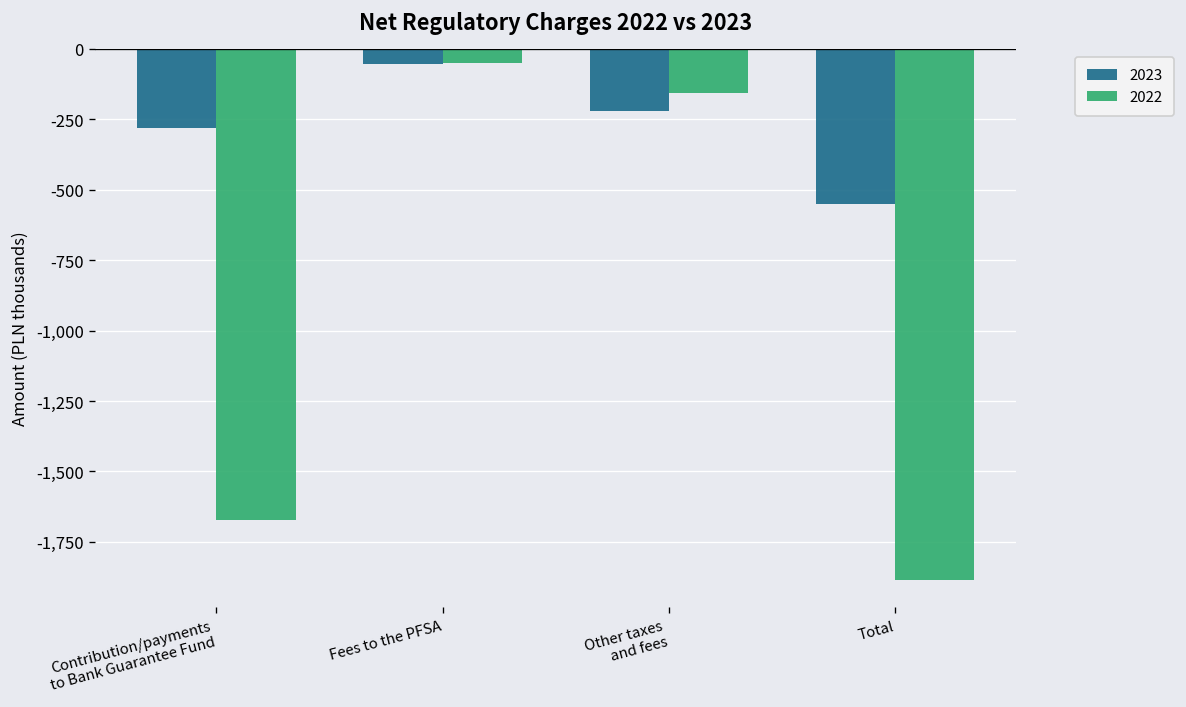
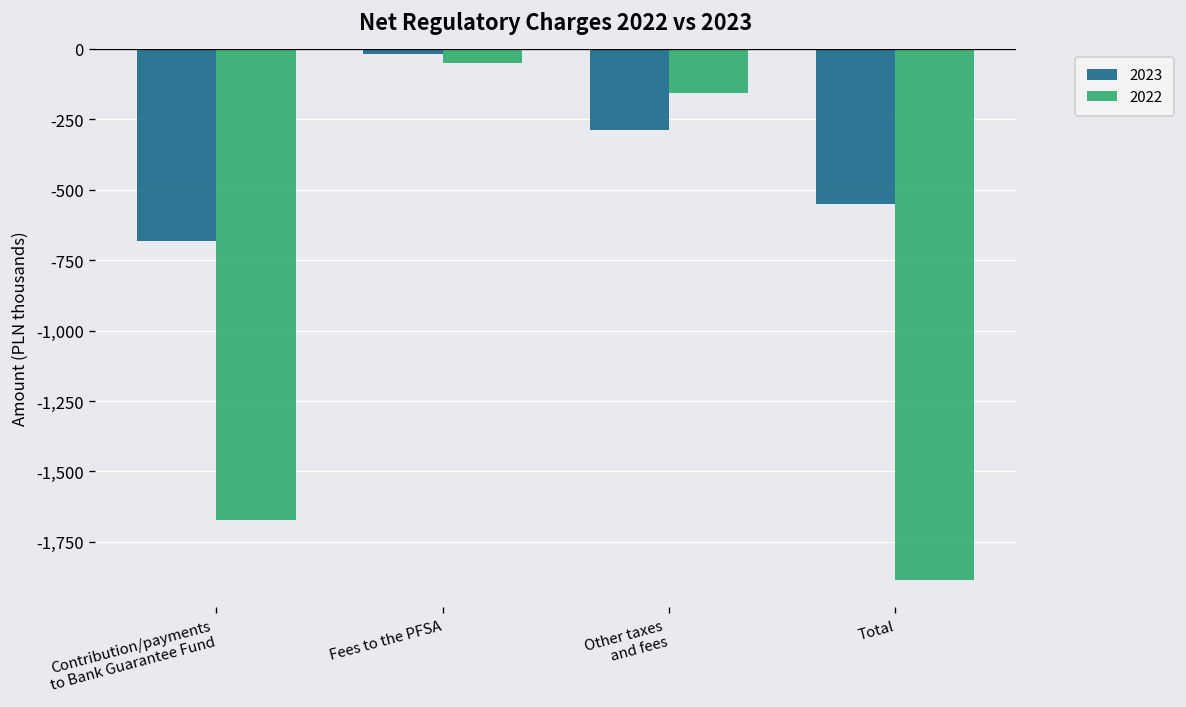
  {
    "2023": {
-     "Contribution/payments to Bank Guarantee Fund": "-280",
-     "Fees to the PFSA": "-60",
-     "Other taxes and fees": "-220",
+     "Contribution/payments to Bank Guarantee Fund": "-680",
+     "Fees to the PFSA": "-20",
+     "Other taxes and fees": "-290",
      "Total": "-550"
    },
    "2022": {
      "Contribution/payments to Bank Guarantee Fund": "-1,670",
      "Fees to the PFSA": "-50",
      "Other taxes and fees": "-160",
      "Total": "-1,890"
    }
  }
